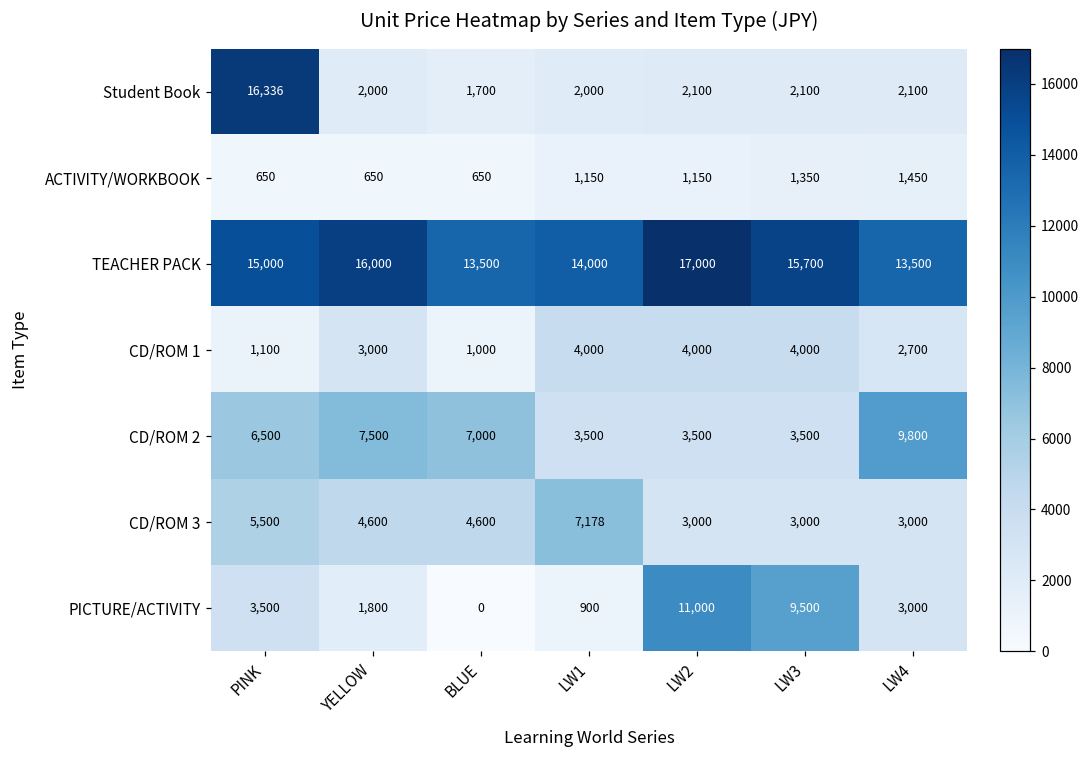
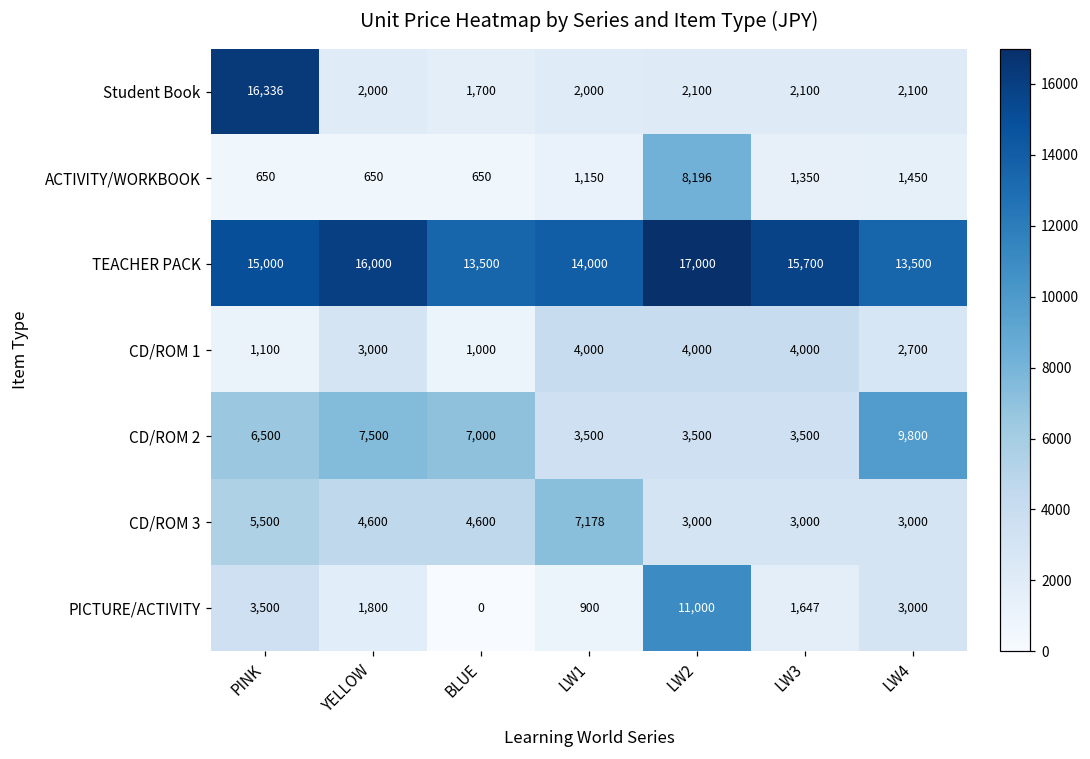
  {
    "Student Book": {
      "PINK": "16,336",
      "YELLOW": "2,000",
      "BLUE": "1,700",
      "LW1": "2,000",
      "LW2": "2,100",
      "LW3": "2,100",
      "LW4": "2,100"
    },
    "ACTIVITY/WORKBOOK": {
      "PINK": "650",
      "YELLOW": "650",
      "BLUE": "650",
      "LW1": "1,150",
-     "LW2": "1,150",
+     "LW2": "8,196",
      "LW3": "1,350",
      "LW4": "1,450"
    },
    "TEACHER PACK": {
      "PINK": "15,000",
      "YELLOW": "16,000",
      "BLUE": "13,500",
      "LW1": "14,000",
      "LW2": "17,000",
      "LW3": "15,700",
      "LW4": "13,500"
    },
    "CD/ROM 1": {
      "PINK": "1,100",
      "YELLOW": "3,000",
      "BLUE": "1,000",
      "LW1": "4,000",
      "LW2": "4,000",
      "LW3": "4,000",
      "LW4": "2,700"
    },
    "CD/ROM 2": {
      "PINK": "6,500",
      "YELLOW": "7,500",
      "BLUE": "7,000",
      "LW1": "3,500",
      "LW2": "3,500",
      "LW3": "3,500",
      "LW4": "9,800"
    },
    "CD/ROM 3": {
      "PINK": "5,500",
      "YELLOW": "4,600",
      "BLUE": "4,600",
      "LW1": "7,178",
      "LW2": "3,000",
      "LW3": "3,000",
      "LW4": "3,000"
    },
    "PICTURE/ACTIVITY": {
      "PINK": "3,500",
      "YELLOW": "1,800",
      "BLUE": "0",
      "LW1": "900",
      "LW2": "11,000",
-     "LW3": "9,500",
+     "LW3": "1,647",
      "LW4": "3,000"
    }
  }
